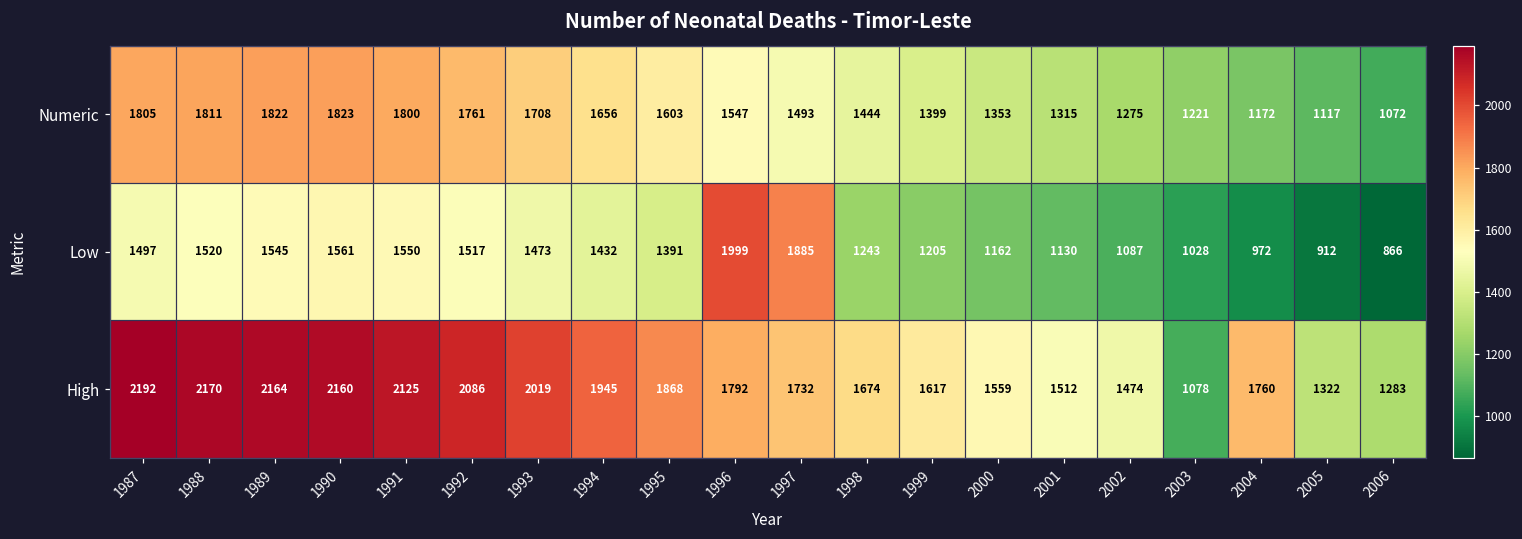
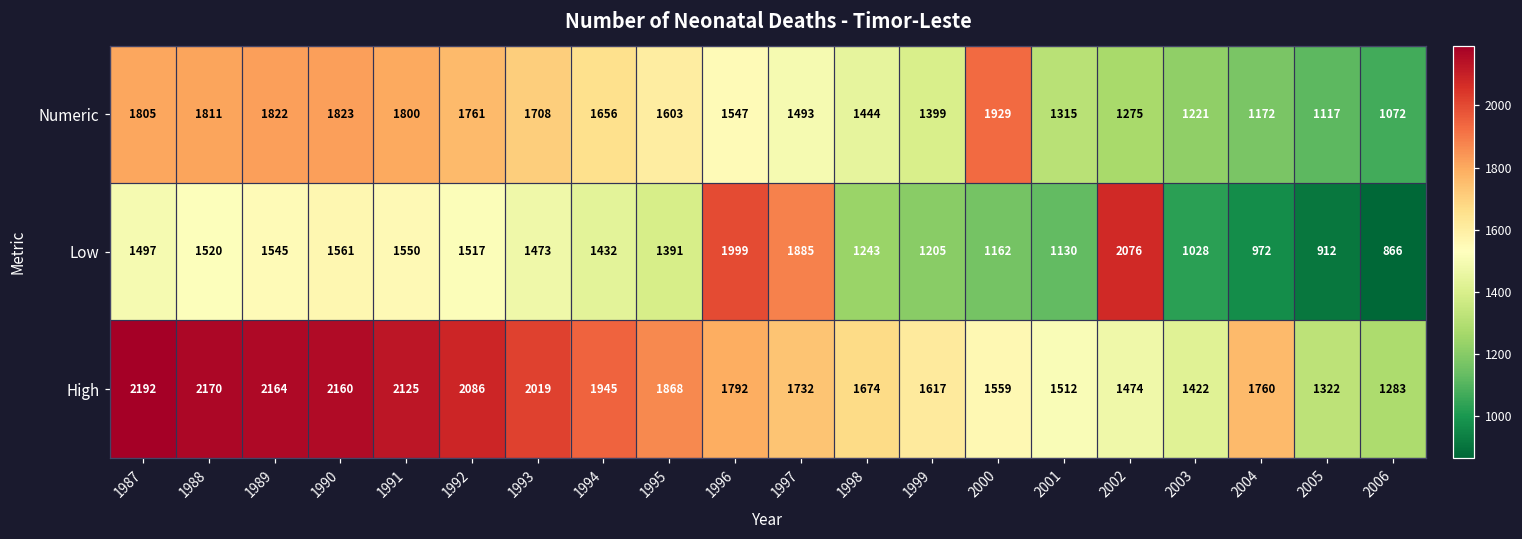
  {
    "Numeric": {
      "1987": 1805,
      "1988": 1811,
      "1989": 1822,
      "1990": 1823,
      "1991": 1800,
      "1992": 1761,
      "1993": 1708,
      "1994": 1656,
      "1995": 1603,
      "1996": 1547,
      "1997": 1493,
      "1998": 1444,
      "1999": 1399,
-     "2000": 1353,
+     "2000": 1929,
      "2001": 1315,
      "2002": 1275,
      "2003": 1221,
      "2004": 1172,
      "2005": 1117,
      "2006": 1072
    },
    "Low": {
      "1987": 1497,
      "1988": 1520,
      "1989": 1545,
      "1990": 1561,
      "1991": 1550,
      "1992": 1517,
      "1993": 1473,
      "1994": 1432,
      "1995": 1391,
      "1996": 1999,
      "1997": 1885,
      "1998": 1243,
      "1999": 1205,
      "2000": 1162,
      "2001": 1130,
-     "2002": 1087,
+     "2002": 2076,
      "2003": 1028,
      "2004": 972,
      "2005": 912,
      "2006": 866
    },
    "High": {
      "1987": 2192,
      "1988": 2170,
      "1989": 2164,
      "1990": 2160,
      "1991": 2125,
      "1992": 2086,
      "1993": 2019,
      "1994": 1945,
      "1995": 1868,
      "1996": 1792,
      "1997": 1732,
      "1998": 1674,
      "1999": 1617,
      "2000": 1559,
      "2001": 1512,
      "2002": 1474,
-     "2003": 1078,
+     "2003": 1422,
      "2004": 1760,
      "2005": 1322,
      "2006": 1283
    }
  }
